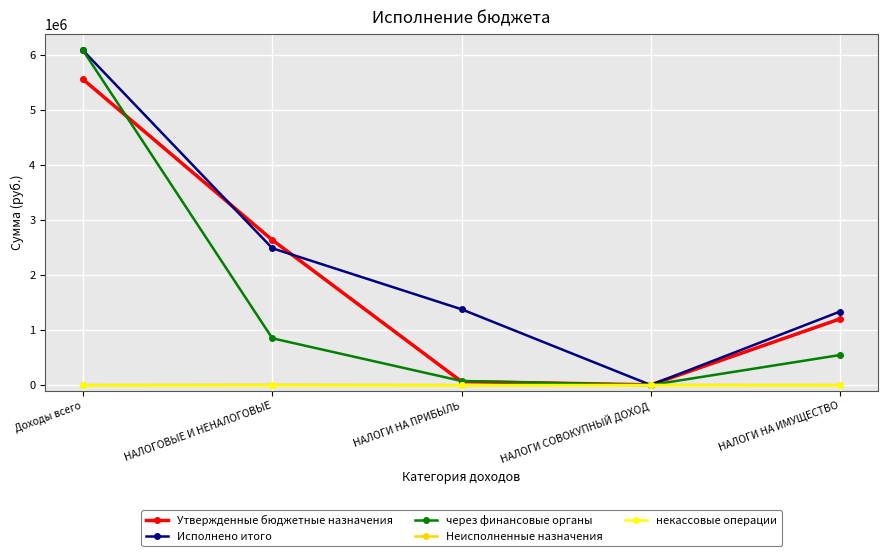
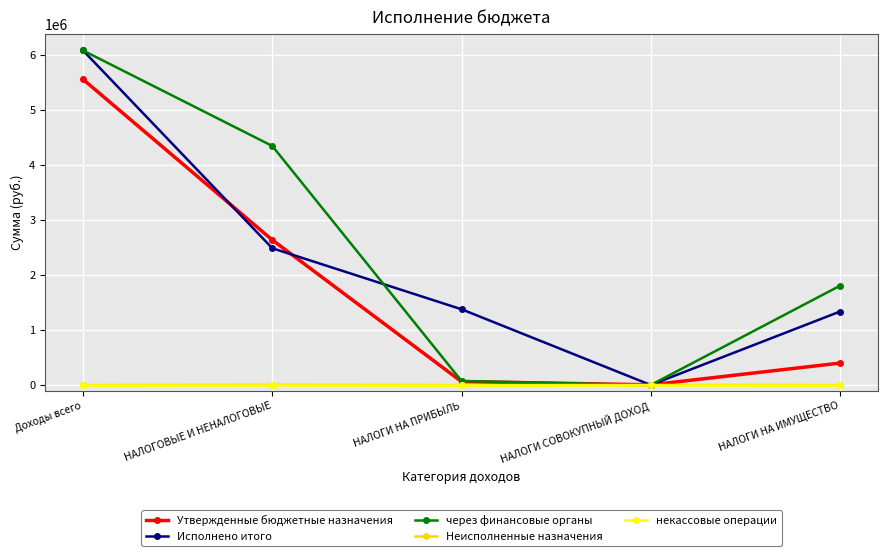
  {
    "Утвержденные бюджетные назначения": {
      "Доходы всего": 5600000,
      "НАЛОГОВЫЕ И НЕНАЛОГОВЫЕ": 2600000,
-     "НАЛОГИ НА ИМУЩЕСТВО": 1200000
+     "НАЛОГИ НА ИМУЩЕСТВО": 400000
    },
    "Исполнено итого": {
      "НАЛОГОВЫЕ И НЕНАЛОГОВЫЕ": 2500000,
      "НАЛОГИ НА ПРИБЫЛЬ": 1400000,
      "НАЛОГИ НА ИМУЩЕСТВО": 1300000
    },
    "через финансовые органы": {
-     "НАЛОГОВЫЕ И НЕНАЛОГОВЫЕ": 900000,
-     "НАЛОГИ НА ИМУЩЕСТВО": 500000
+     "НАЛОГОВЫЕ И НЕНАЛОГОВЫЕ": 4300000,
+     "НАЛОГИ НА ИМУЩЕСТВО": 1800000
    }
  }
